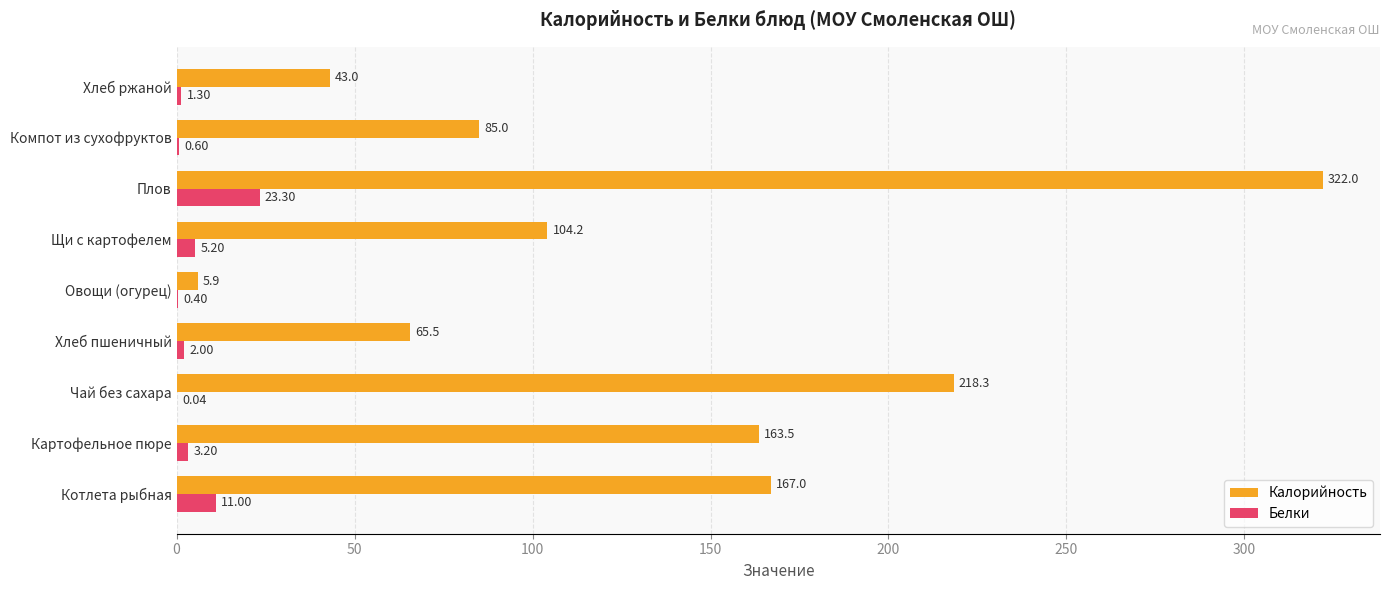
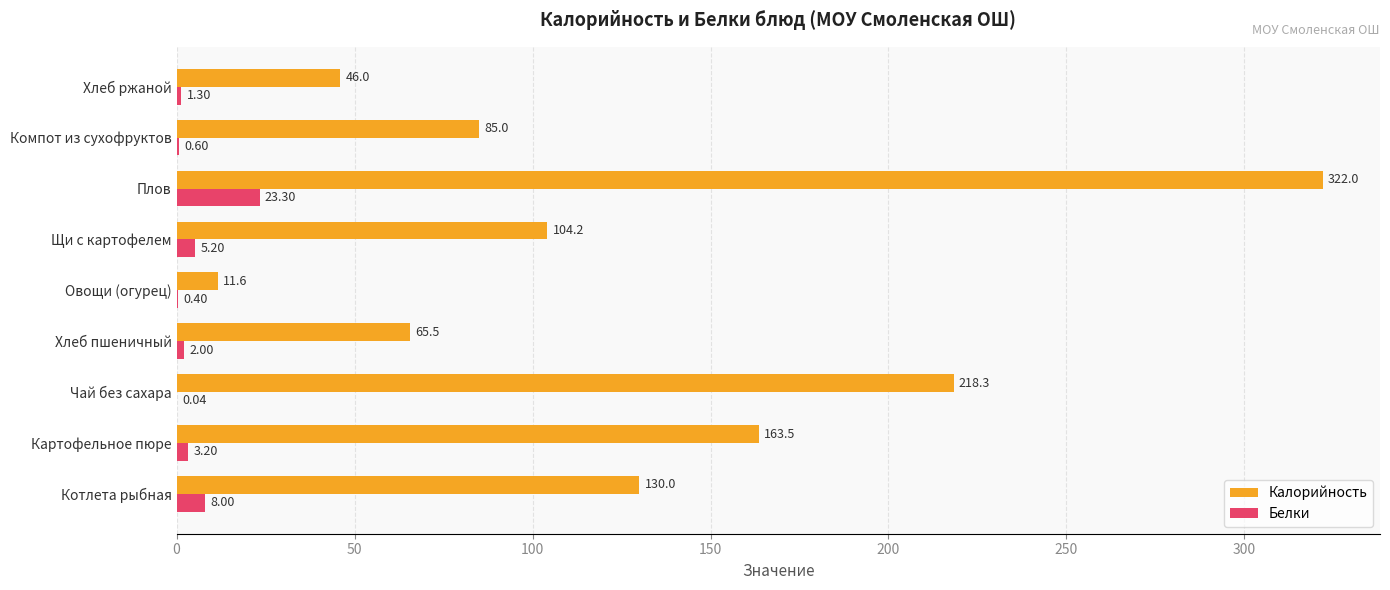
  {
    "Калорийность": {
-     "Хлеб ржаной": 43.0,
+     "Хлеб ржаной": 46.0,
      "Компот из сухофруктов": 85.0,
      "Плов": 322.0,
      "Щи с картофелем": 104.2,
-     "Овощи (огурец)": 5.9,
+     "Овощи (огурец)": 11.6,
      "Хлеб пшеничный": 65.5,
      "Чай без сахара": 218.3,
      "Картофельное пюре": 163.5,
-     "Котлета рыбная": 167.0
+     "Котлета рыбная": 130.0
    },
    "Белки": {
      "Хлеб ржаной": 1.30,
      "Компот из сухофруктов": 0.60,
      "Плов": 23.30,
      "Щи с картофелем": 5.20,
      "Овощи (огурец)": 0.40,
      "Хлеб пшеничный": 2.00,
      "Чай без сахара": 0.04,
      "Картофельное пюре": 3.20,
-     "Котлета рыбная": 11.00
+     "Котлета рыбная": 8.00
    }
  }
